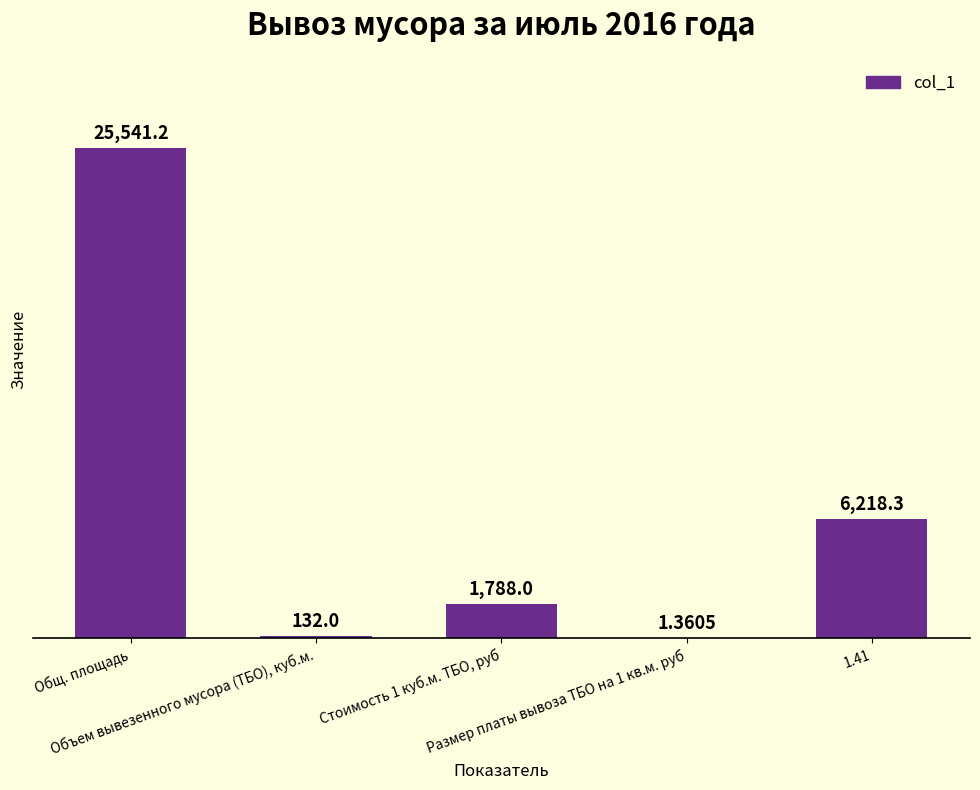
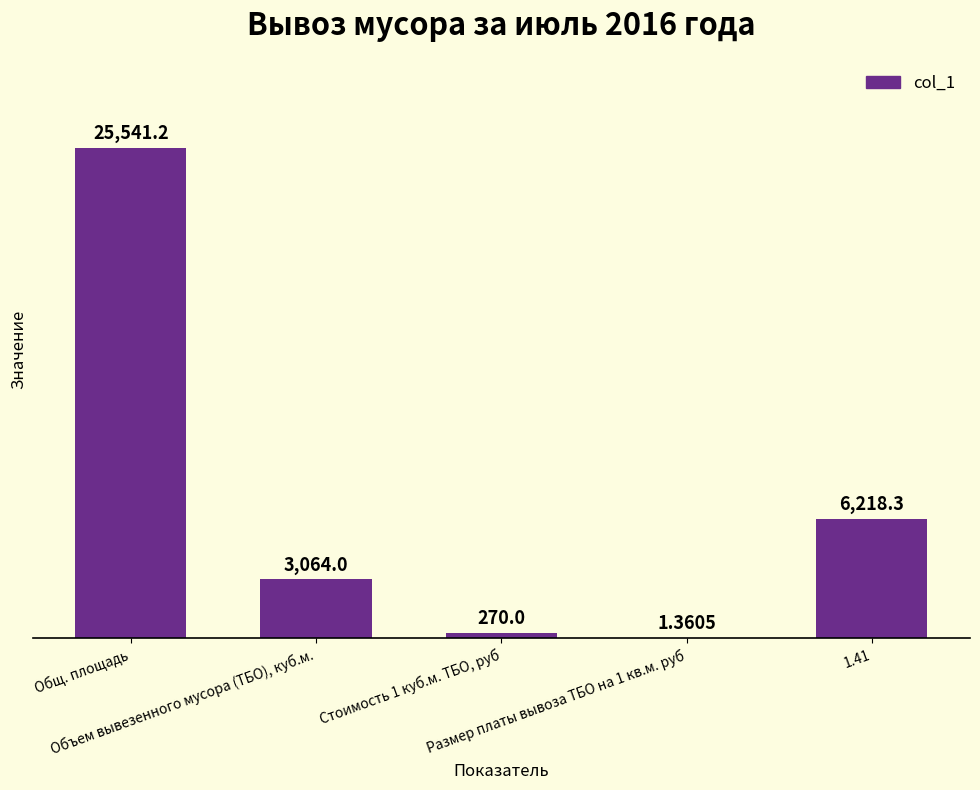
  {
    "Общ. площадь": "25,541.2",
-   "Объем вывезенного мусора (ТБО), куб.м.": "132.0",
-   "Стоимость 1 куб.м. ТБО, руб": "1,788.0",
+   "Объем вывезенного мусора (ТБО), куб.м.": "3,064.0",
+   "Стоимость 1 куб.м. ТБО, руб": "270.0",
    "Размер платы вывоза ТБО на 1 кв.м. руб": "1.3605",
    "1.41": "6,218.3"
  }
